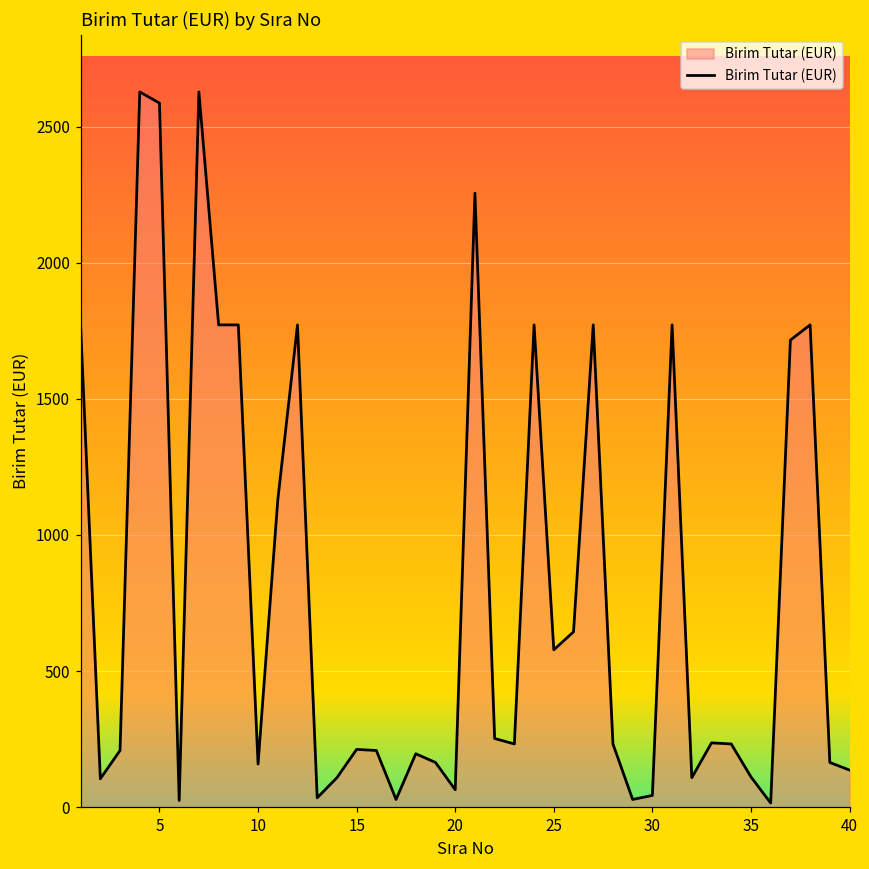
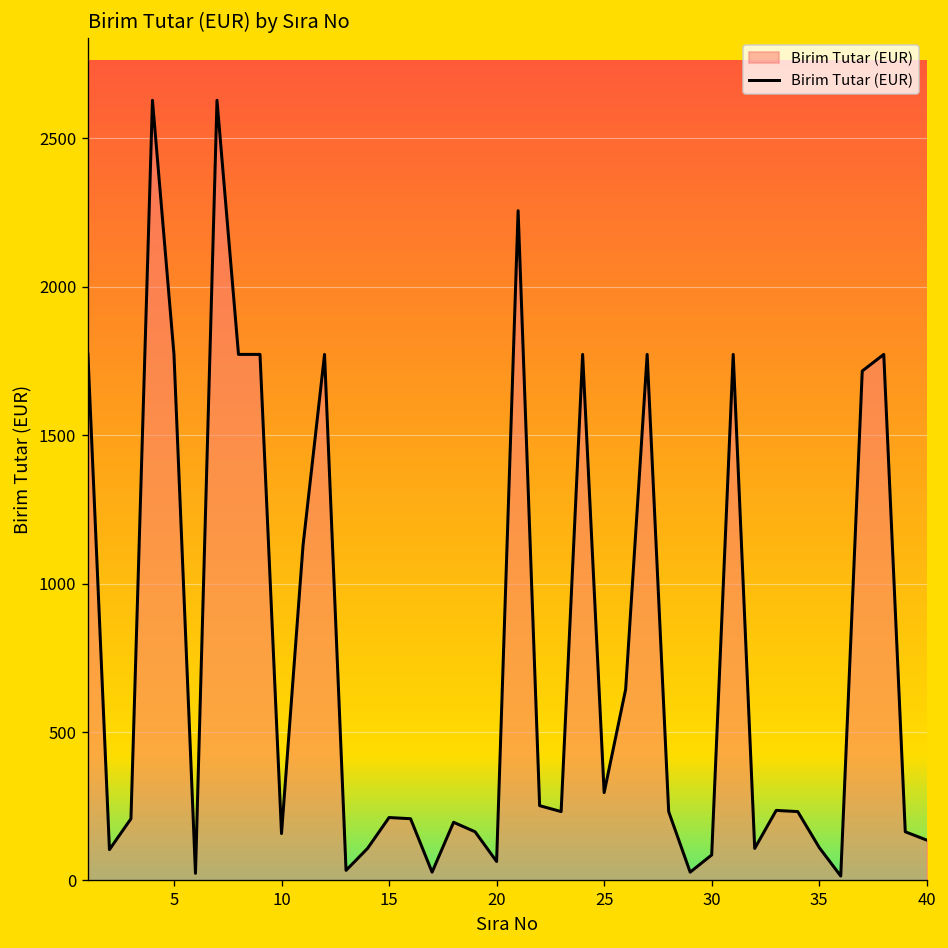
  {
-   "5": 2590,
+   "5": 1770,
    "10": 160,
    "15": 210,
    "20": 60,
-   "25": 580,
-   "30": 40,
+   "25": 300,
+   "30": 90,
    "35": 110,
    "40": 140
  }
